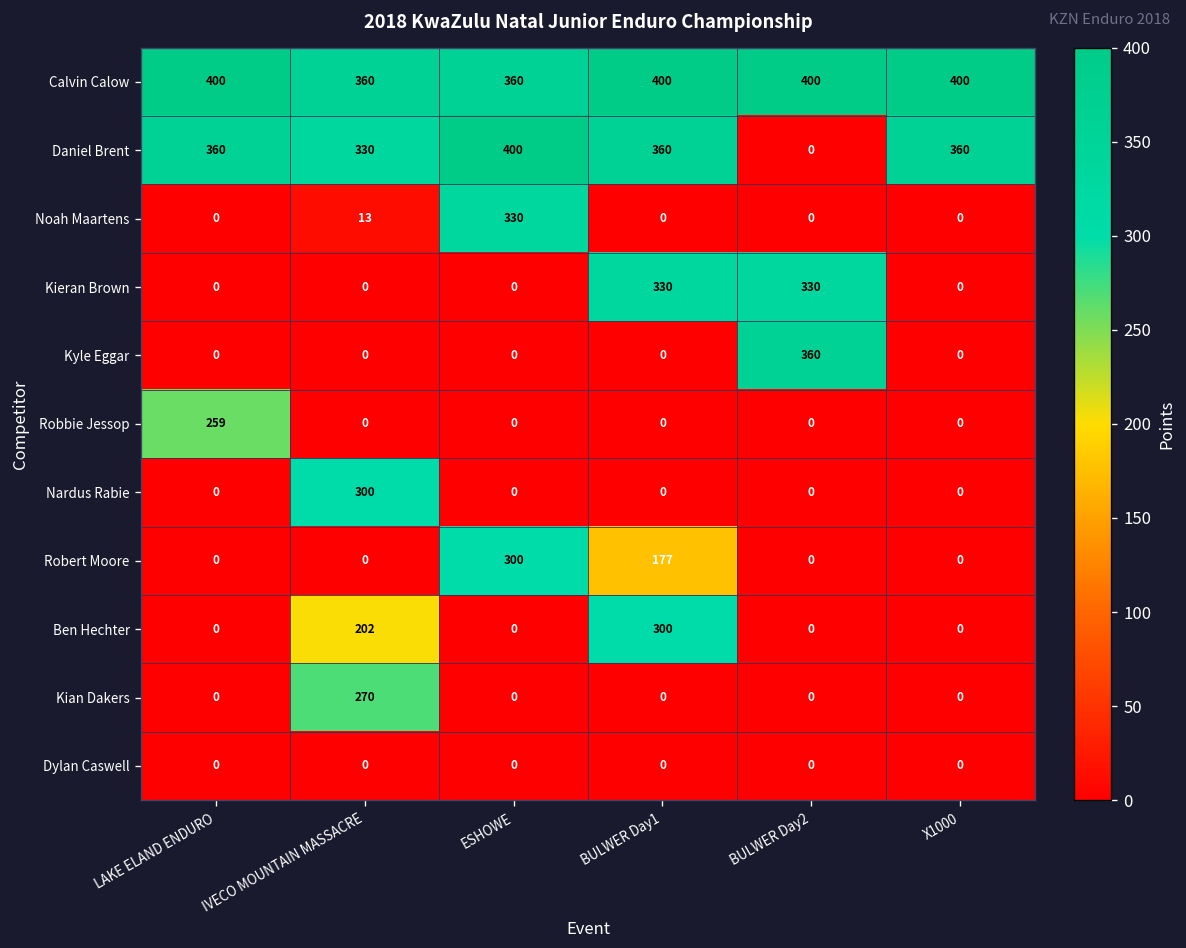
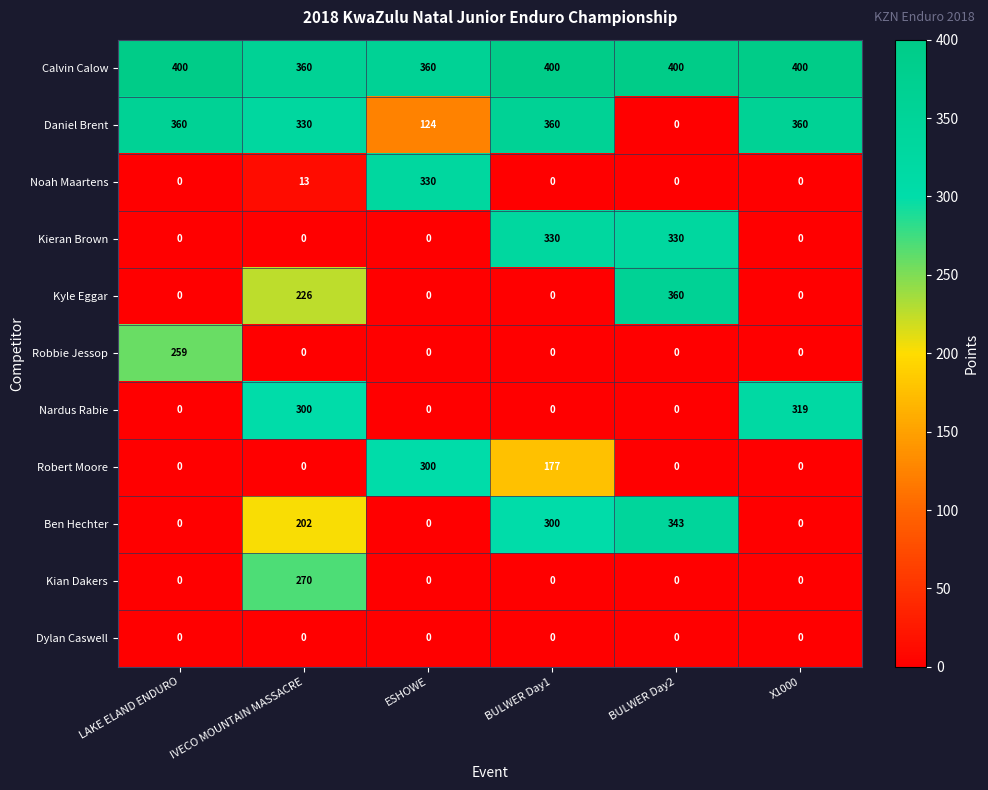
  {
    "Calvin Calow": {
      "LAKE ELAND ENDURO": 400,
      "IVECO MOUNTAIN MASSACRE": 360,
      "ESHOWE": 360,
      "BULWER Day1": 400,
      "BULWER Day2": 400,
      "X1000": 400
    },
    "Daniel Brent": {
      "LAKE ELAND ENDURO": 360,
      "IVECO MOUNTAIN MASSACRE": 330,
-     "ESHOWE": 400,
+     "ESHOWE": 124,
      "BULWER Day1": 360,
      "BULWER Day2": 0,
      "X1000": 360
    },
    "Noah Maartens": {
      "LAKE ELAND ENDURO": 0,
      "IVECO MOUNTAIN MASSACRE": 13,
      "ESHOWE": 330,
      "BULWER Day1": 0,
      "BULWER Day2": 0,
      "X1000": 0
    },
    "Kieran Brown": {
      "LAKE ELAND ENDURO": 0,
      "IVECO MOUNTAIN MASSACRE": 0,
      "ESHOWE": 0,
      "BULWER Day1": 330,
      "BULWER Day2": 330,
      "X1000": 0
    },
    "Kyle Eggar": {
      "LAKE ELAND ENDURO": 0,
-     "IVECO MOUNTAIN MASSACRE": 0,
+     "IVECO MOUNTAIN MASSACRE": 226,
      "ESHOWE": 0,
      "BULWER Day1": 0,
      "BULWER Day2": 360,
      "X1000": 0
    },
    "Robbie Jessop": {
      "LAKE ELAND ENDURO": 259,
      "IVECO MOUNTAIN MASSACRE": 0,
      "ESHOWE": 0,
      "BULWER Day1": 0,
      "BULWER Day2": 0,
      "X1000": 0
    },
    "Nardus Rabie": {
      "LAKE ELAND ENDURO": 0,
      "IVECO MOUNTAIN MASSACRE": 300,
      "ESHOWE": 0,
      "BULWER Day1": 0,
      "BULWER Day2": 0,
-     "X1000": 0
+     "X1000": 319
    },
    "Robert Moore": {
      "LAKE ELAND ENDURO": 0,
      "IVECO MOUNTAIN MASSACRE": 0,
      "ESHOWE": 300,
      "BULWER Day1": 177,
      "BULWER Day2": 0,
      "X1000": 0
    },
    "Ben Hechter": {
      "LAKE ELAND ENDURO": 0,
      "IVECO MOUNTAIN MASSACRE": 202,
      "ESHOWE": 0,
      "BULWER Day1": 300,
-     "BULWER Day2": 0,
+     "BULWER Day2": 343,
      "X1000": 0
    },
    "Kian Dakers": {
      "LAKE ELAND ENDURO": 0,
      "IVECO MOUNTAIN MASSACRE": 270,
      "ESHOWE": 0,
      "BULWER Day1": 0,
      "BULWER Day2": 0,
      "X1000": 0
    },
    "Dylan Caswell": {
      "LAKE ELAND ENDURO": 0,
      "IVECO MOUNTAIN MASSACRE": 0,
      "ESHOWE": 0,
      "BULWER Day1": 0,
      "BULWER Day2": 0,
      "X1000": 0
    }
  }
